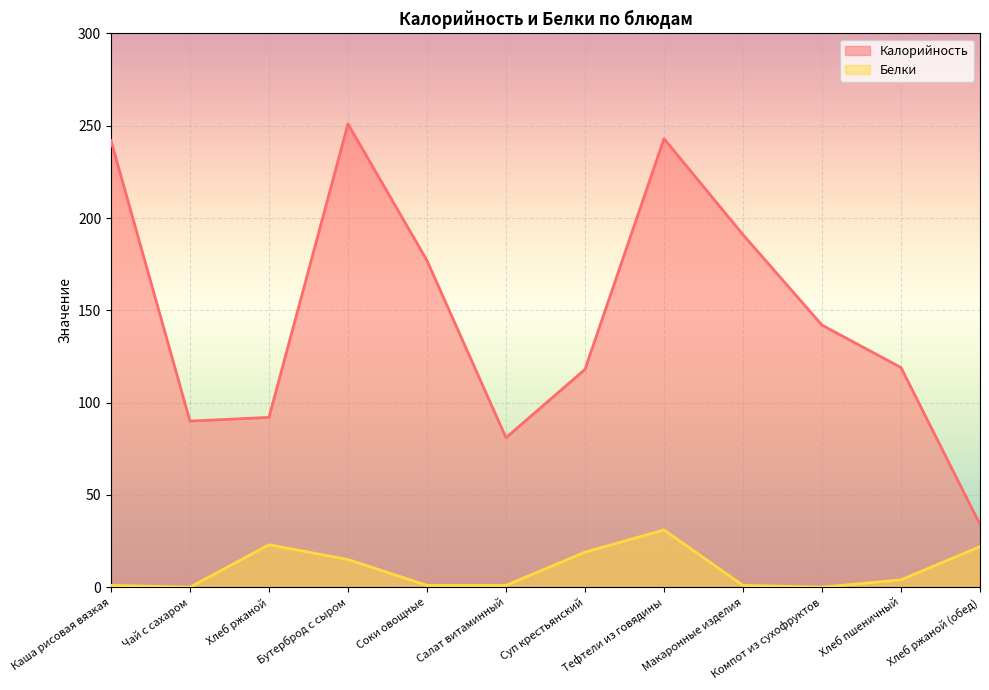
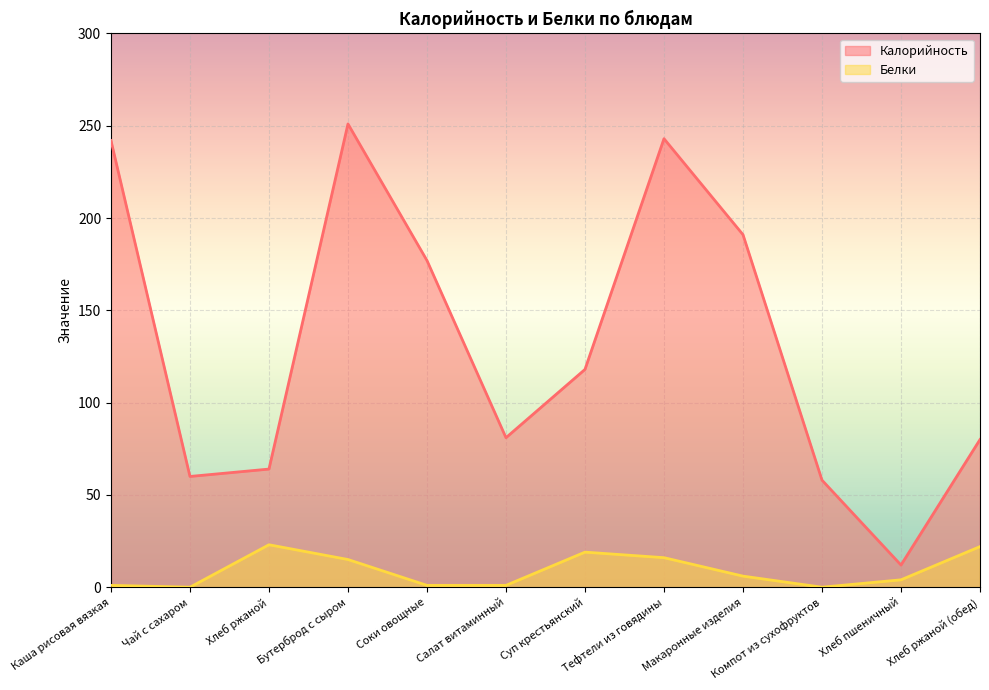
  {
    "Калорийность": {
      "Каша рисовая вязкая": 242,
-     "Чай с сахаром": 90,
-     "Хлеб ржаной": 92,
+     "Чай с сахаром": 60,
+     "Хлеб ржаной": 64,
      "Бутерброд с сыром": 251,
      "Соки овощные": 177,
      "Салат витаминный": 81,
      "Суп крестьянский": 118,
      "Тефтели из говядины": 243,
      "Макаронные изделия": 191,
-     "Компот из сухофруктов": 142,
-     "Хлеб пшеничный": 119,
-     "Хлеб ржаной (обед)": 34
+     "Компот из сухофруктов": 58,
+     "Хлеб пшеничный": 12,
+     "Хлеб ржаной (обед)": 80
    },
    "Белки": {
      "Каша рисовая вязкая": 1,
      "Чай с сахаром": 0,
      "Хлеб ржаной": 23,
      "Бутерброд с сыром": 15,
      "Соки овощные": 1,
      "Салат витаминный": 1,
      "Суп крестьянский": 19,
-     "Тефтели из говядины": 31,
-     "Макаронные изделия": 1,
+     "Тефтели из говядины": 16,
+     "Макаронные изделия": 6,
      "Компот из сухофруктов": 0,
      "Хлеб пшеничный": 4,
      "Хлеб ржаной (обед)": 22
    }
  }
